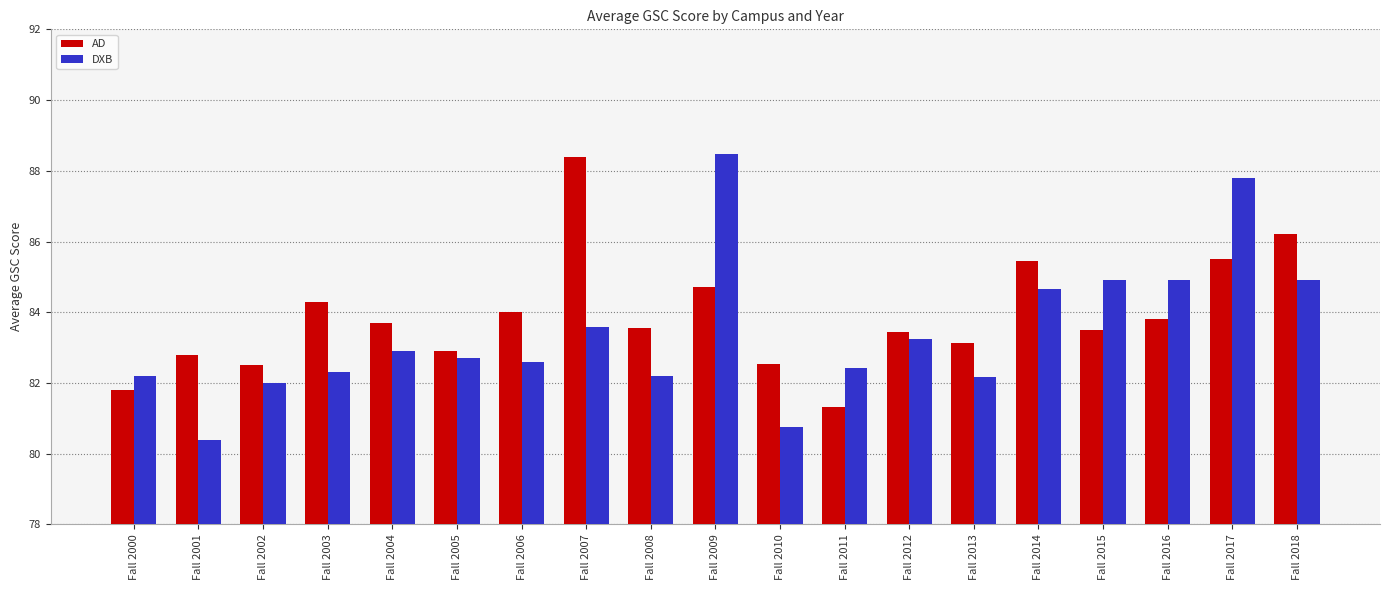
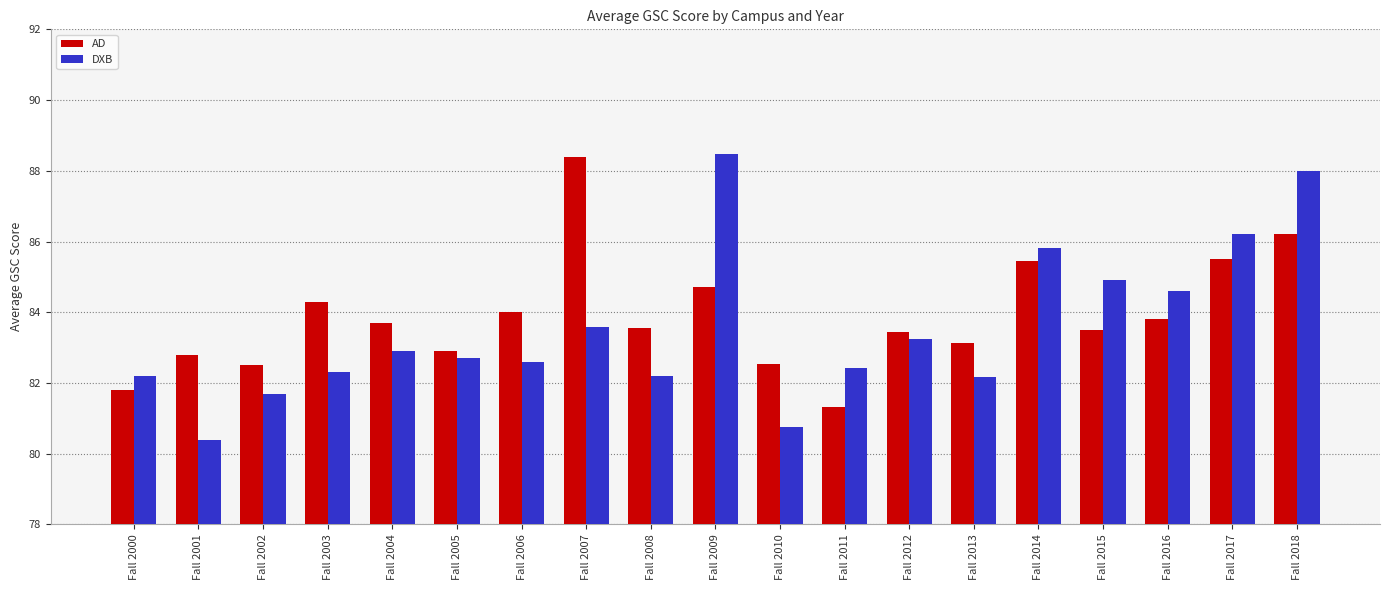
  {
    "AD": {
      "Fall 2000": 81.8,
      "Fall 2001": 82.8,
      "Fall 2002": 82.5,
      "Fall 2003": 84.3,
      "Fall 2004": 83.7,
      "Fall 2005": 82.9,
      "Fall 2006": 84.0,
      "Fall 2007": 88.4,
      "Fall 2008": 83.6,
      "Fall 2009": 84.7,
      "Fall 2010": 82.5,
      "Fall 2011": 81.3,
      "Fall 2012": 83.4,
      "Fall 2013": 83.1,
      "Fall 2014": 85.4,
      "Fall 2015": 83.5,
      "Fall 2016": 83.8,
      "Fall 2017": 85.5,
      "Fall 2018": 86.2
    },
    "DXB": {
      "Fall 2000": 82.2,
      "Fall 2001": 80.4,
-     "Fall 2002": 82.0,
+     "Fall 2002": 81.7,
      "Fall 2003": 82.3,
      "Fall 2004": 82.9,
      "Fall 2005": 82.7,
      "Fall 2006": 82.6,
      "Fall 2007": 83.6,
      "Fall 2008": 82.2,
      "Fall 2009": 88.5,
      "Fall 2010": 80.8,
      "Fall 2011": 82.4,
      "Fall 2012": 83.2,
      "Fall 2013": 82.2,
-     "Fall 2014": 84.7,
+     "Fall 2014": 85.8,
      "Fall 2015": 84.9,
-     "Fall 2016": 84.9,
-     "Fall 2017": 87.8,
-     "Fall 2018": 84.9
+     "Fall 2016": 84.6,
+     "Fall 2017": 86.2,
+     "Fall 2018": 88.0
    }
  }
